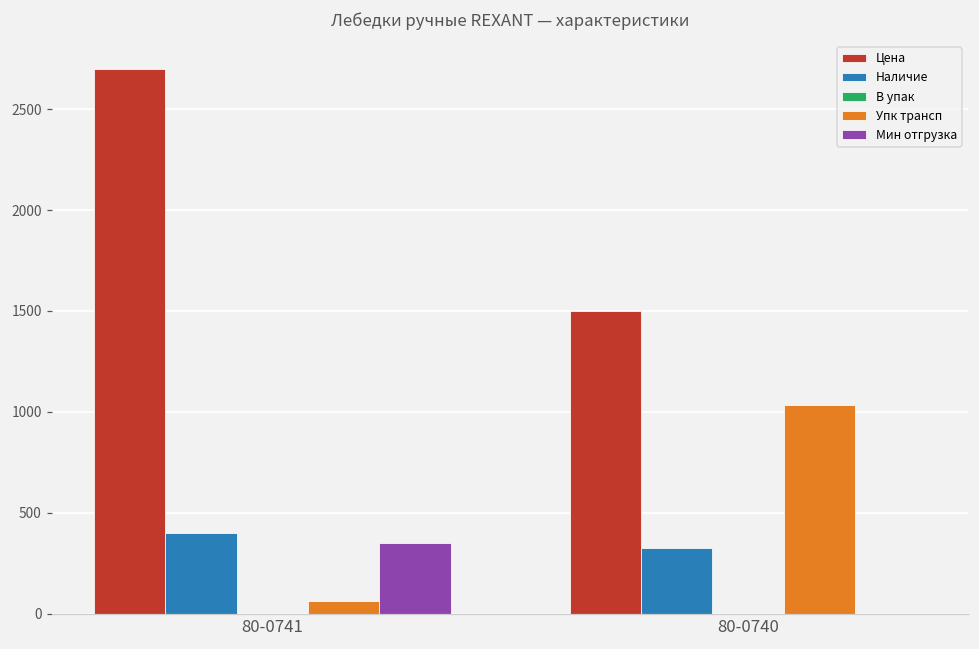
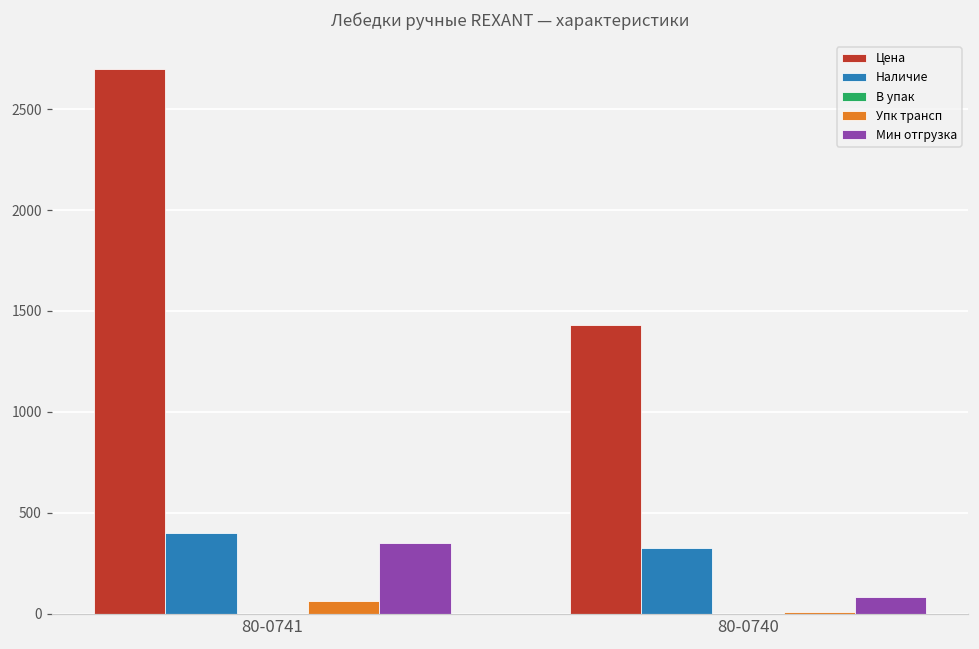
  {
    "Цена": {
      "80-0741": 2700,
-     "80-0740": 1500
+     "80-0740": 1430
    },
    "Наличие": {
      "80-0741": 400,
      "80-0740": 330
    },
    "Упк трансп": {
      "80-0741": 70,
-     "80-0740": 1030
+     "80-0740": 10
    },
    "Мин отгрузка": {
      "80-0741": 350,
-     "80-0740": 0
+     "80-0740": 80
    }
  }
